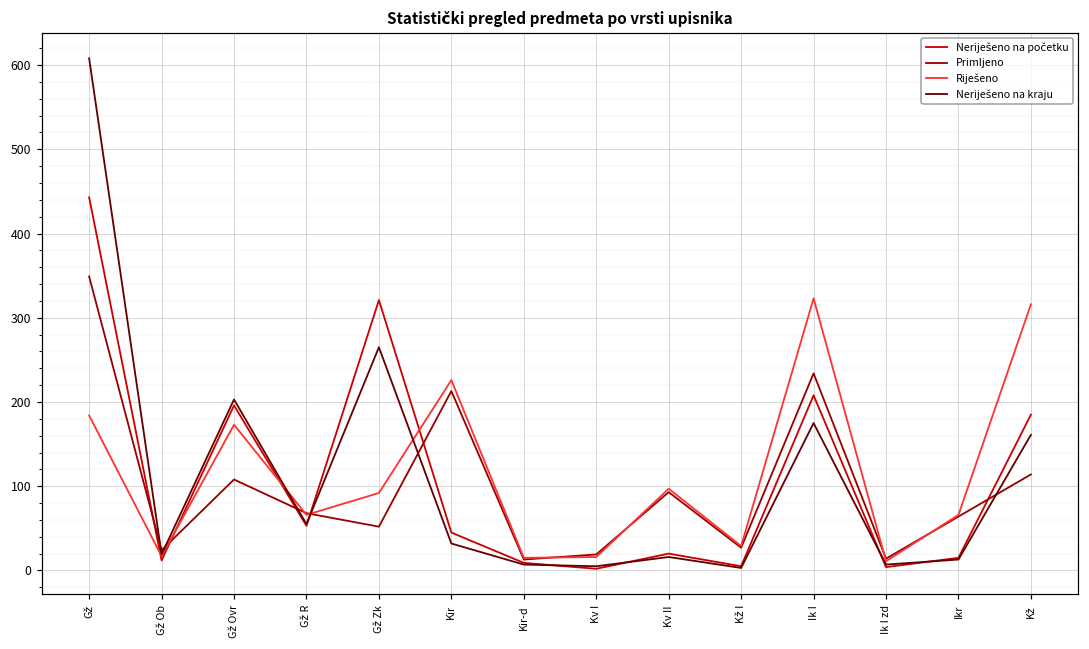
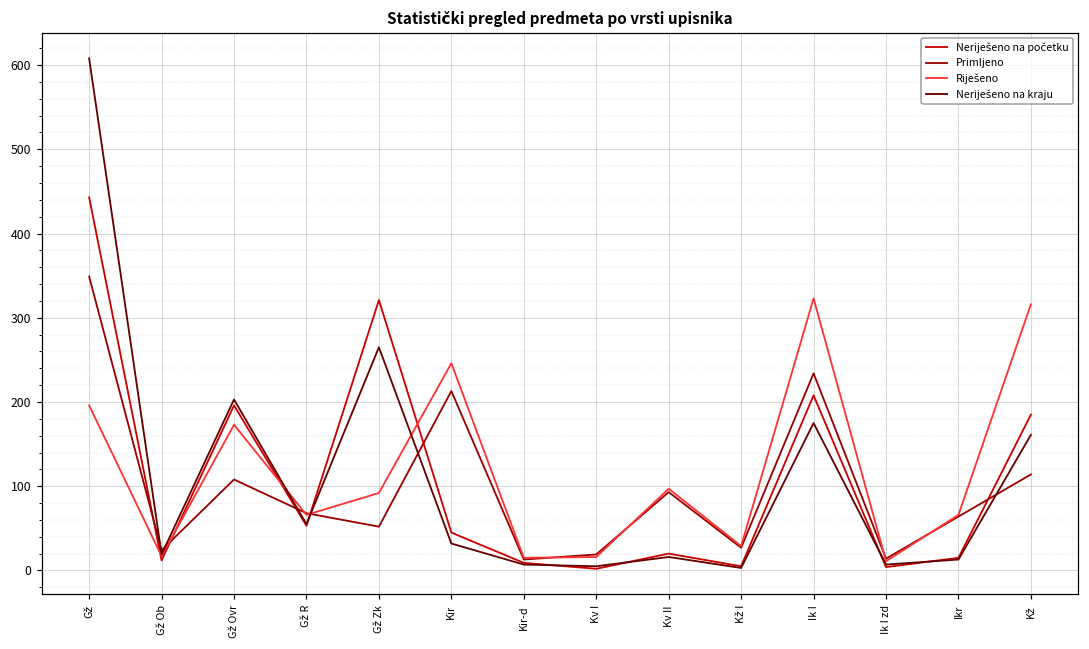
  {
    "Riješeno": {
-     "Gž": 180,
+     "Gž": 200,
      "Gž Ovr": 170,
      "Gž Zk": 90,
-     "Kir": 230,
+     "Kir": 250,
      "Kv II": 100,
      "Ik I": 320,
      "Kž": 320
    }
  }
